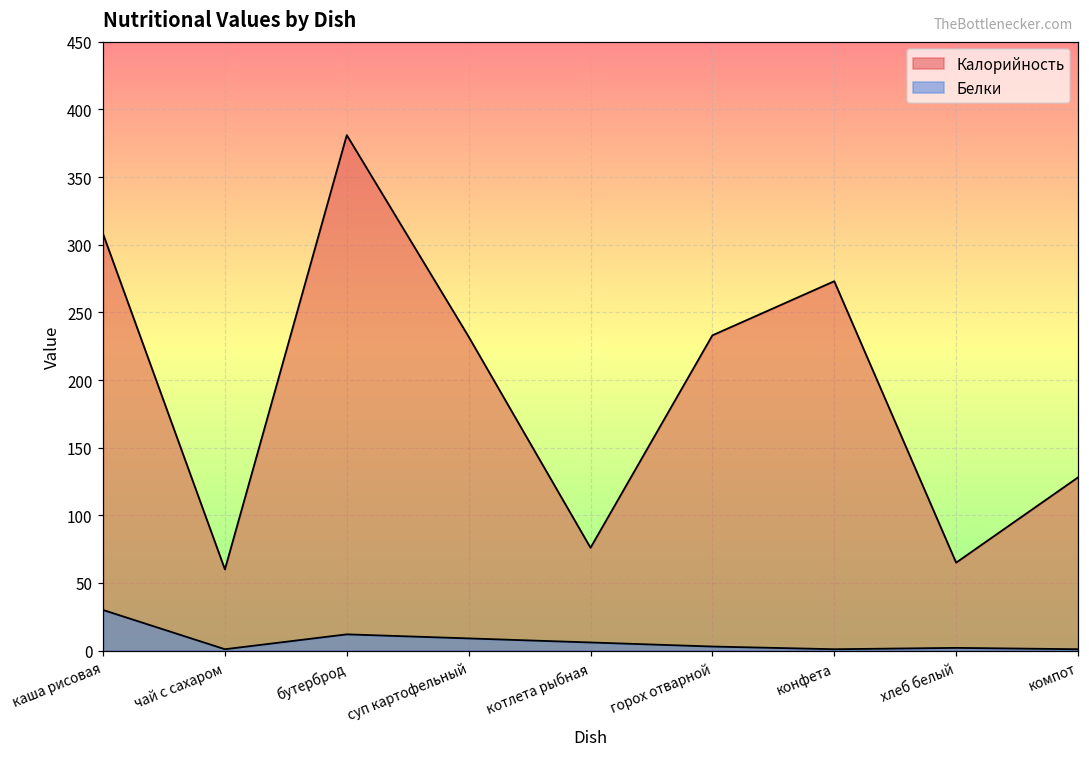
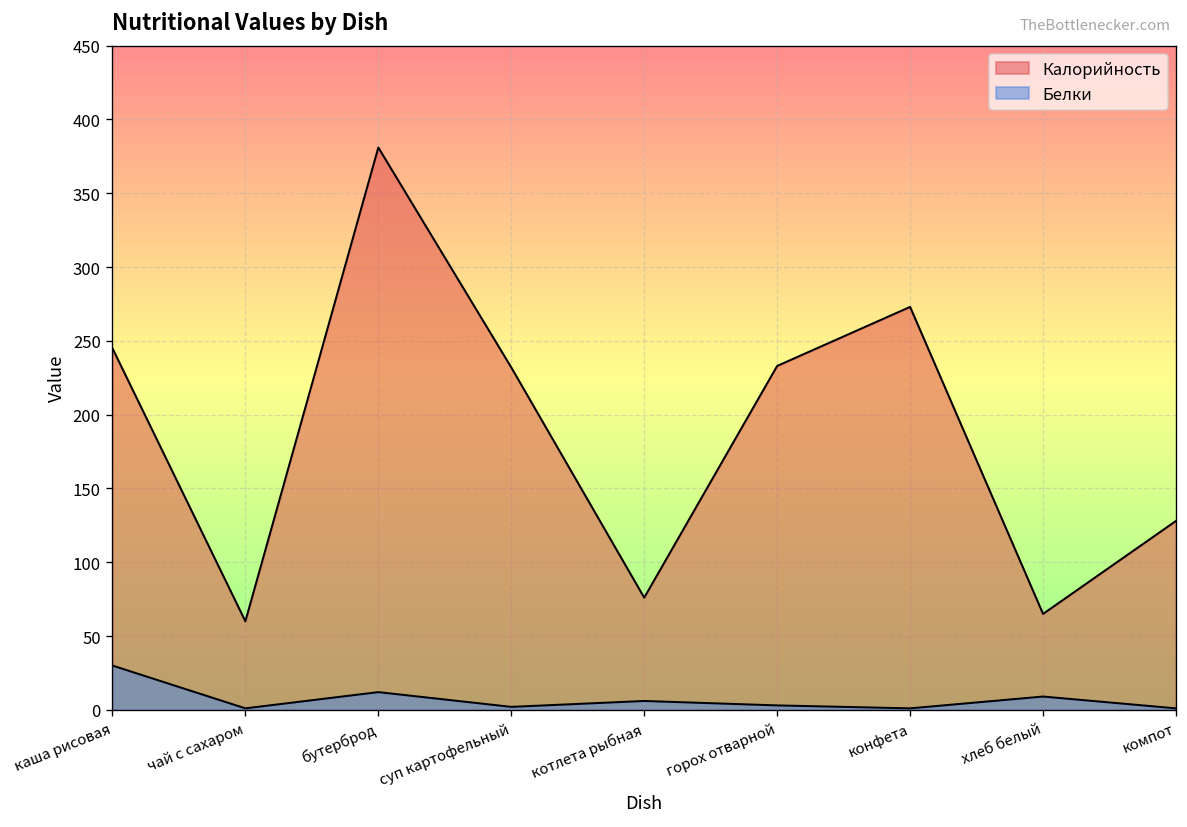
  {
    "Калорийность": {
-     "каша рисовая": 308,
+     "каша рисовая": 245,
      "чай с сахаром": 60,
      "бутерброд": 381,
      "суп картофельный": 232,
      "котлета рыбная": 76,
      "горох отварной": 233,
      "конфета": 273,
      "хлеб белый": 65,
      "компот": 128
    },
    "Белки": {
      "каша рисовая": 30,
      "чай с сахаром": 1,
      "бутерброд": 12,
-     "суп картофельный": 9,
+     "суп картофельный": 2,
      "котлета рыбная": 6,
      "горох отварной": 3,
      "конфета": 1,
-     "хлеб белый": 2,
+     "хлеб белый": 9,
      "компот": 1
    }
  }
